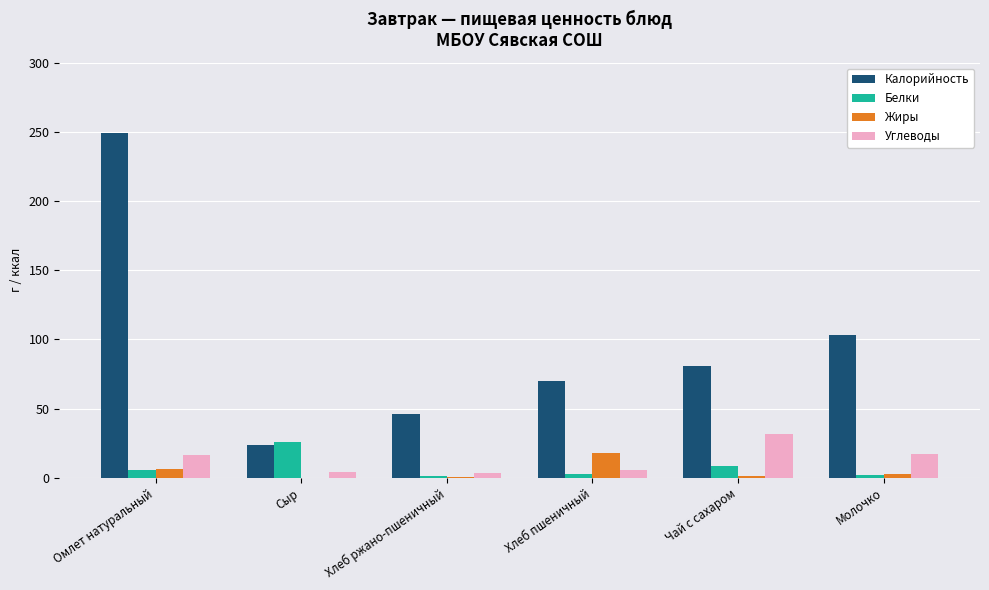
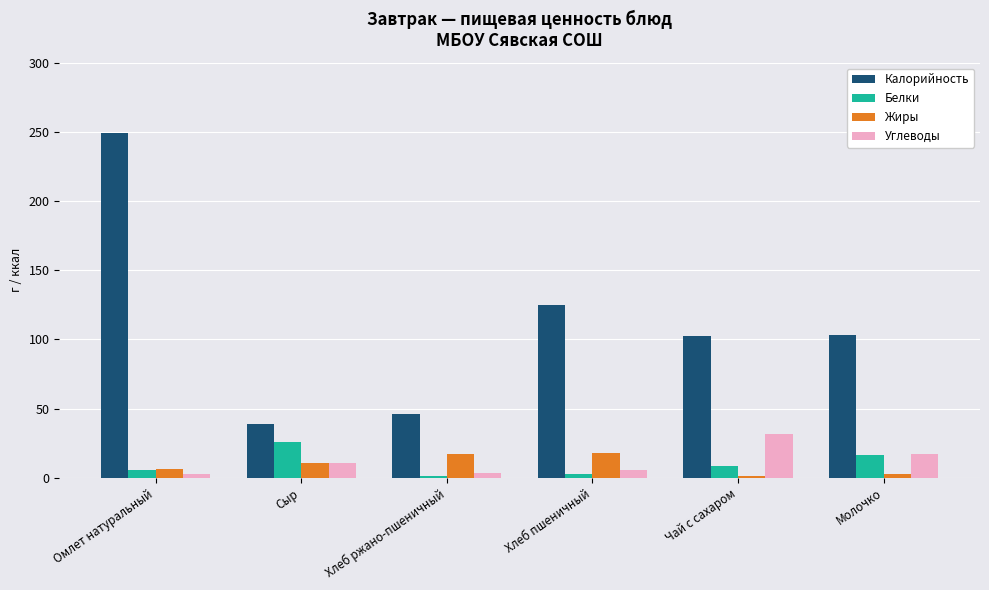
  {
    "Калорийность": {
      "Омлет натуральный": 249,
-     "Сыр": 24,
+     "Сыр": 39,
      "Хлеб ржано-пшеничный": 46,
-     "Хлеб пшеничный": 70,
-     "Чай с сахаром": 81,
+     "Хлеб пшеничный": 125,
+     "Чай с сахаром": 102,
      "Молочко": 104
    },
    "Белки": {
      "Омлет натуральный": 5,
      "Сыр": 26,
      "Хлеб пшеничный": 2,
      "Чай с сахаром": 8,
-     "Молочко": 2
+     "Молочко": 16
    },
    "Жиры": {
      "Омлет натуральный": 6,
-     "Сыр": 0,
-     "Хлеб ржано-пшеничный": 0,
+     "Сыр": 11,
+     "Хлеб ржано-пшеничный": 17,
      "Хлеб пшеничный": 18,
      "Молочко": 3
    },
    "Углеводы": {
-     "Омлет натуральный": 17,
-     "Сыр": 4,
+     "Омлет натуральный": 3,
+     "Сыр": 10,
      "Хлеб ржано-пшеничный": 3,
      "Хлеб пшеничный": 6,
      "Чай с сахаром": 32,
      "Молочко": 17
    }
  }
